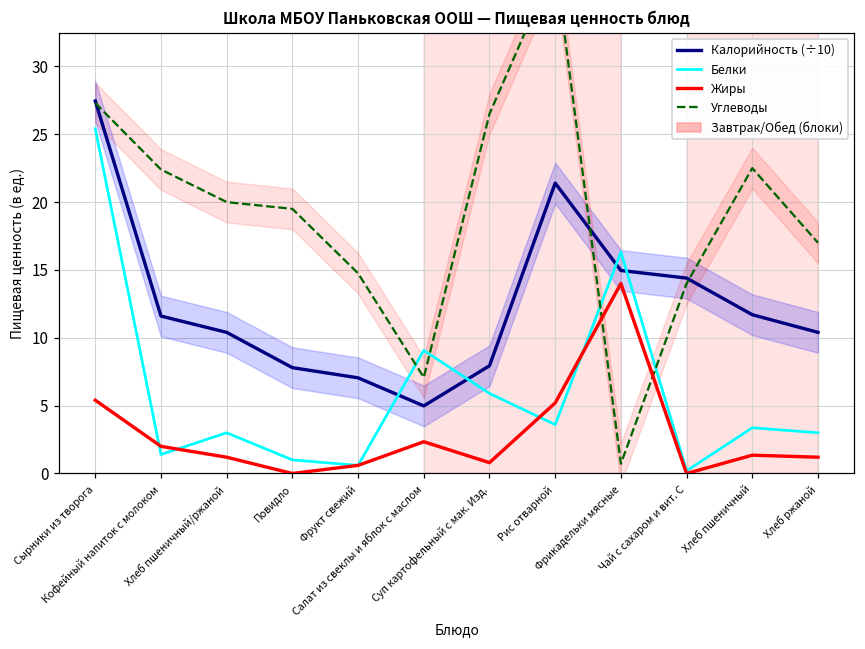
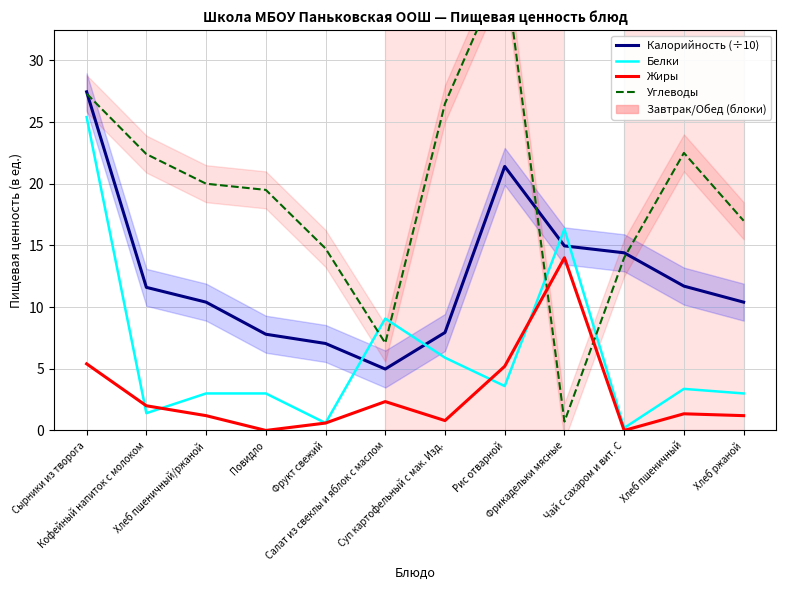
  {
    "Калорийность (÷10)": {
      "Кофейный напиток с молоком": 11.6,
      "Хлеб пшеничный/ржаной": 10.4,
      "Повидло": 8,
      "Фрукт свежий": 7,
      "Салат из свеклы и яблок с маслом": 5,
      "Суп картофельный с мак. Изд.": 8,
      "Рис отварной": 21.4,
      "Фрикадельки мясные": 15,
      "Чай с сахаром и вит. С": 14.4,
      "Хлеб пшеничный": 11.7,
      "Хлеб ржаной": 10.4
    },
    "Белки": {
      "Сырники из творога": 25.4,
      "Кофейный напиток с молоком": 1.4,
      "Хлеб пшеничный/ржаной": 3,
-     "Повидло": 1,
+     "Повидло": 3,
      "Салат из свеклы и яблок с маслом": 9,
      "Суп картофельный с мак. Изд.": 6,
      "Рис отварной": 3.6,
      "Хлеб пшеничный": 3.4,
      "Хлеб ржаной": 3
    },
    "Углеводы": {
      "Кофейный напиток с молоком": 22.4,
      "Хлеб пшеничный/ржаной": 20,
      "Повидло": 19.5,
      "Фрукт свежий": 14.8,
      "Салат из свеклы и яблок с маслом": 7,
      "Суп картофельный с мак. Изд.": 26.5,
      "Фрикадельки мясные": 0.7,
      "Чай с сахаром и вит. С": 14,
      "Хлеб пшеничный": 22.5,
      "Хлеб ржаной": 17
    }
  }
